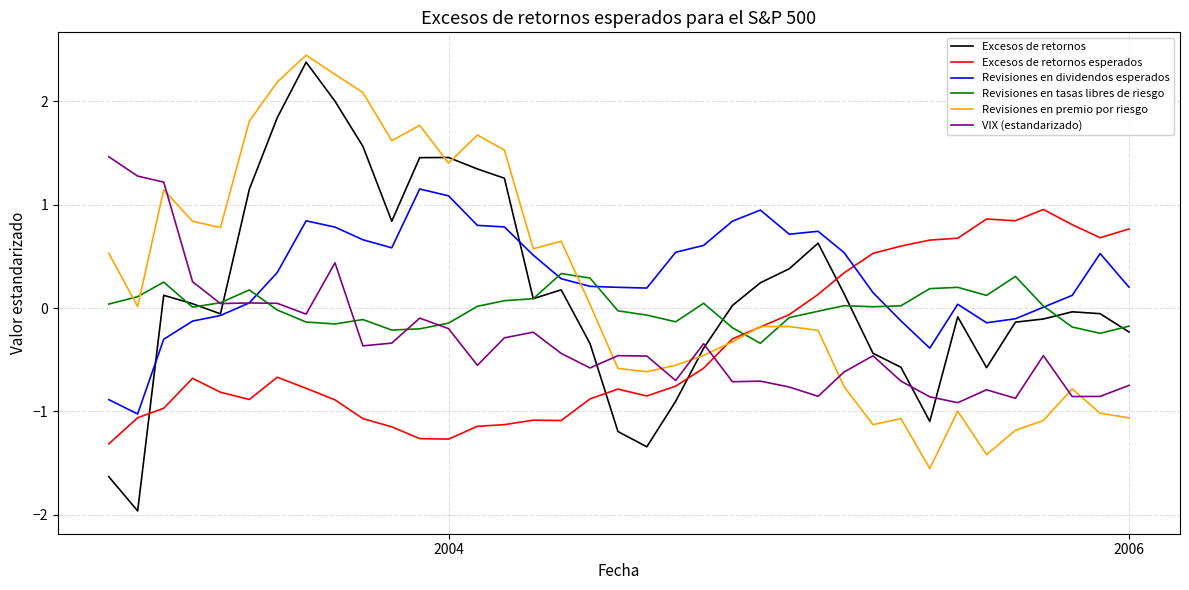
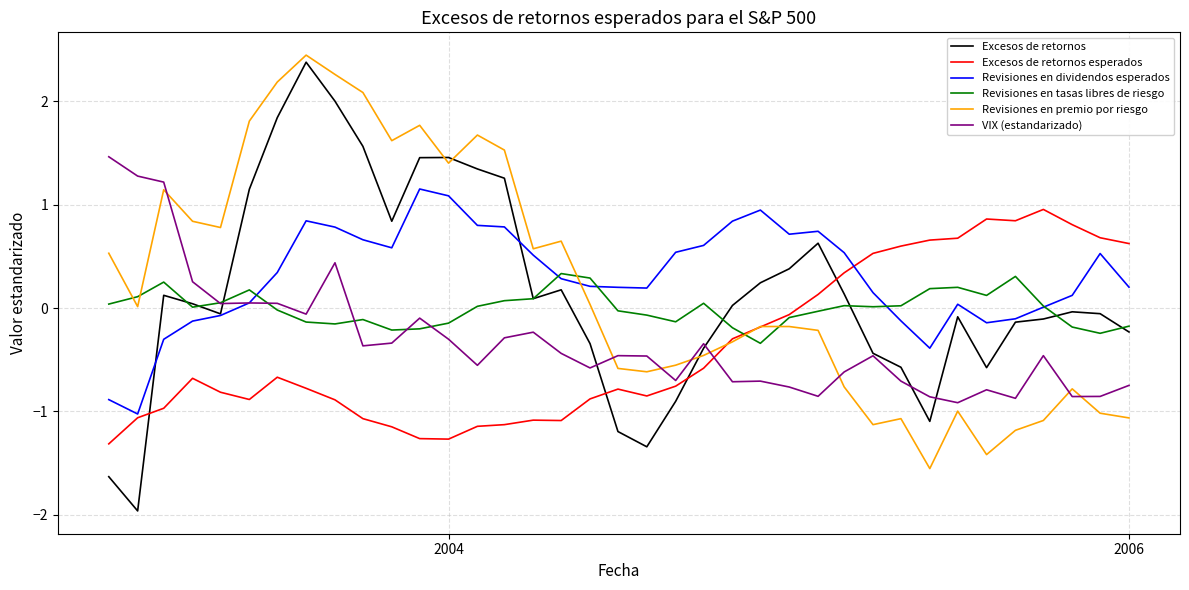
  {
    "Excesos de retornos": {
      "2004": 1.46,
      "2006": -0.23
    },
    "Excesos de retornos esperados": {
      "2004": -1.27,
-     "2006": 0.77
+     "2006": 0.62
    },
    "Revisiones en dividendos esperados": {
      "2004": 1.09,
      "2006": 0.20
    },
    "Revisiones en tasas libres de riesgo": {
      "2004": -0.15,
      "2006": -0.18
    },
    "Revisiones en premio por riesgo": {
      "2004": 1.40,
      "2006": -1.06
    },
    "VIX (estandarizado)": {
-     "2004": -0.20,
+     "2004": -0.30,
      "2006": -0.75
    }
  }
